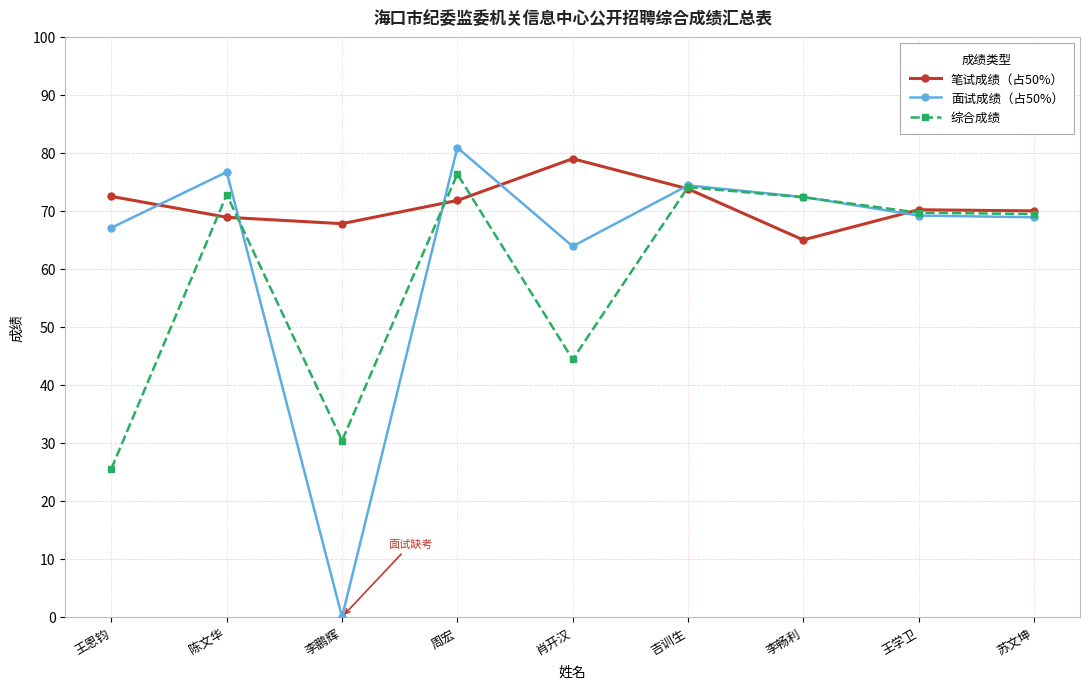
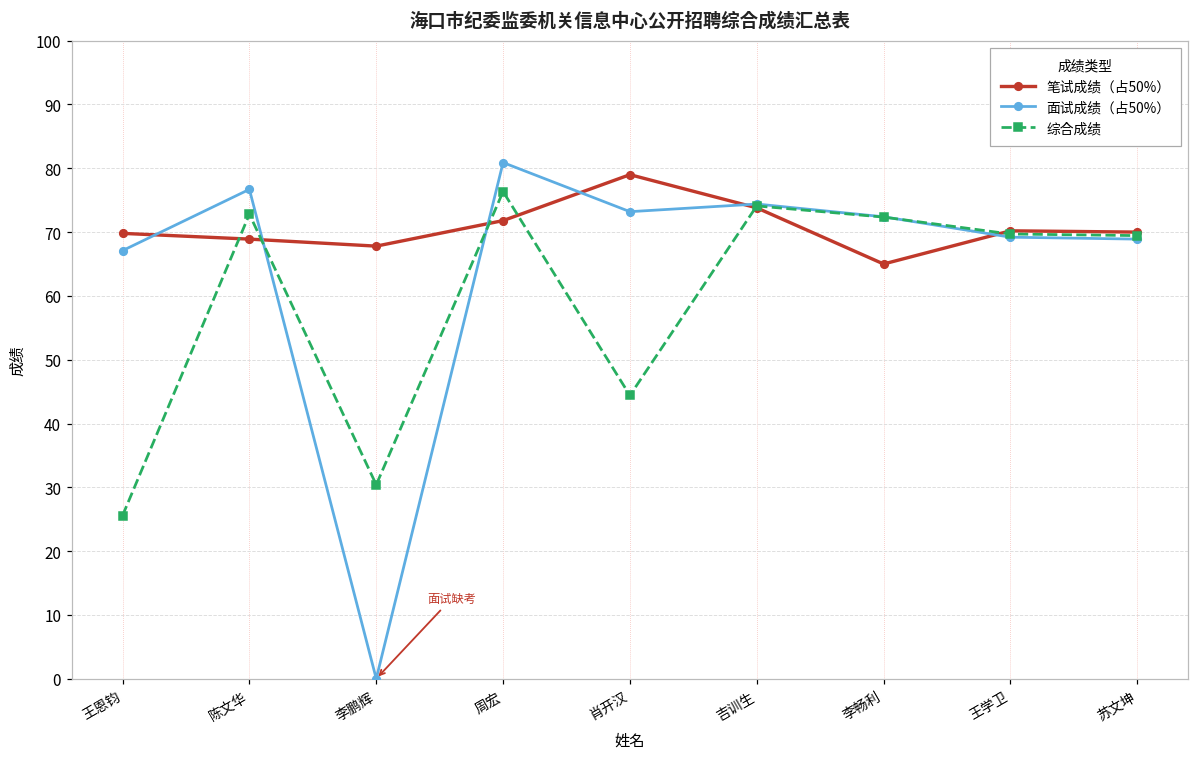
  {
    "笔试成绩（占50%）": {
-     "王恩钧": 73,
+     "王恩钧": 70,
      "陈文华": 69,
      "李鹏辉": 68,
      "周宏": 72,
      "肖开汉": 79,
      "李畅利": 65,
      "王学卫": 70,
      "苏文坤": 70
    },
    "面试成绩（占50%）": {
      "王恩钧": 67,
      "陈文华": 77,
      "李鹏辉": 0,
      "周宏": 81,
-     "肖开汉": 64,
+     "肖开汉": 73,
      "王学卫": 69,
      "苏文坤": 69
    },
    "综合成绩": {
      "王恩钧": 26,
      "陈文华": 73,
      "李鹏辉": 30,
      "周宏": 76,
      "肖开汉": 44,
      "王学卫": 70,
      "苏文坤": 69
    }
  }
